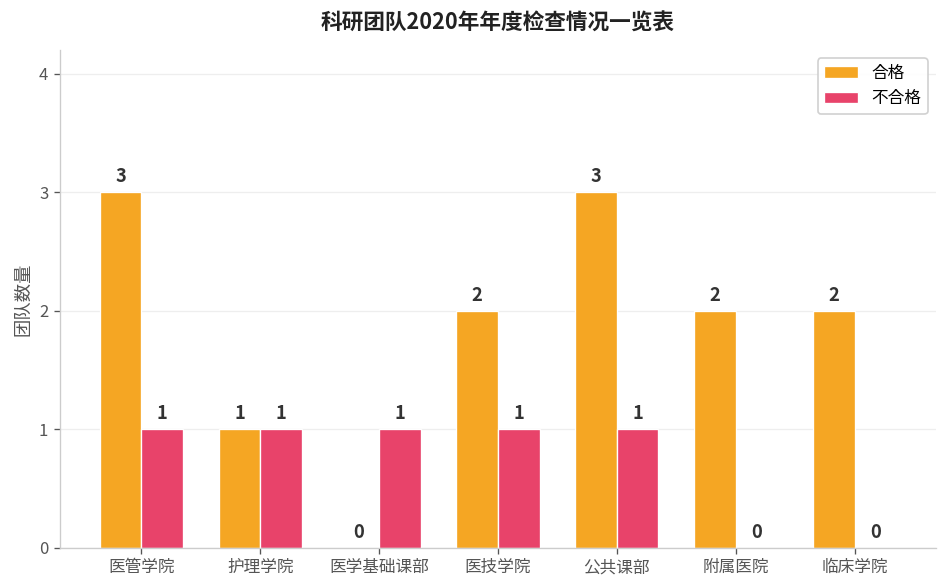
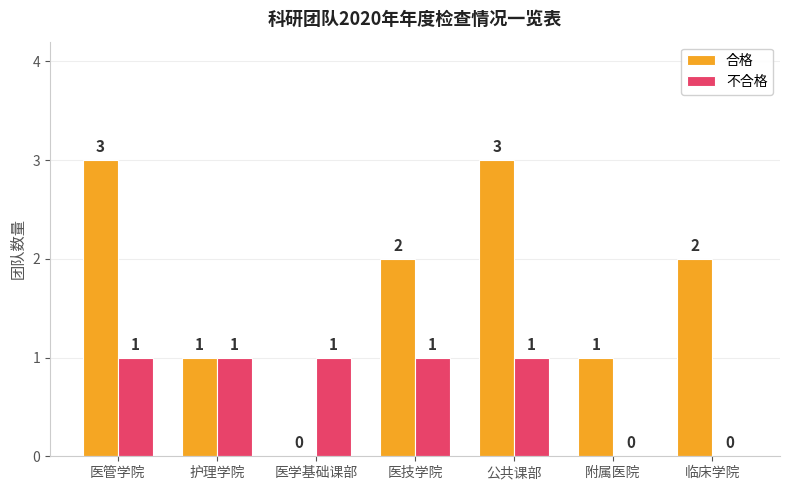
  {
    "合格": {
      "医管学院": 3,
      "护理学院": 1,
      "医学基础课部": 0,
      "医技学院": 2,
      "公共课部": 3,
-     "附属医院": 2,
+     "附属医院": 1,
      "临床学院": 2
    },
    "不合格": {
      "医管学院": 1,
      "护理学院": 1,
      "医学基础课部": 1,
      "医技学院": 1,
      "公共课部": 1,
      "附属医院": 0,
      "临床学院": 0
    }
  }
